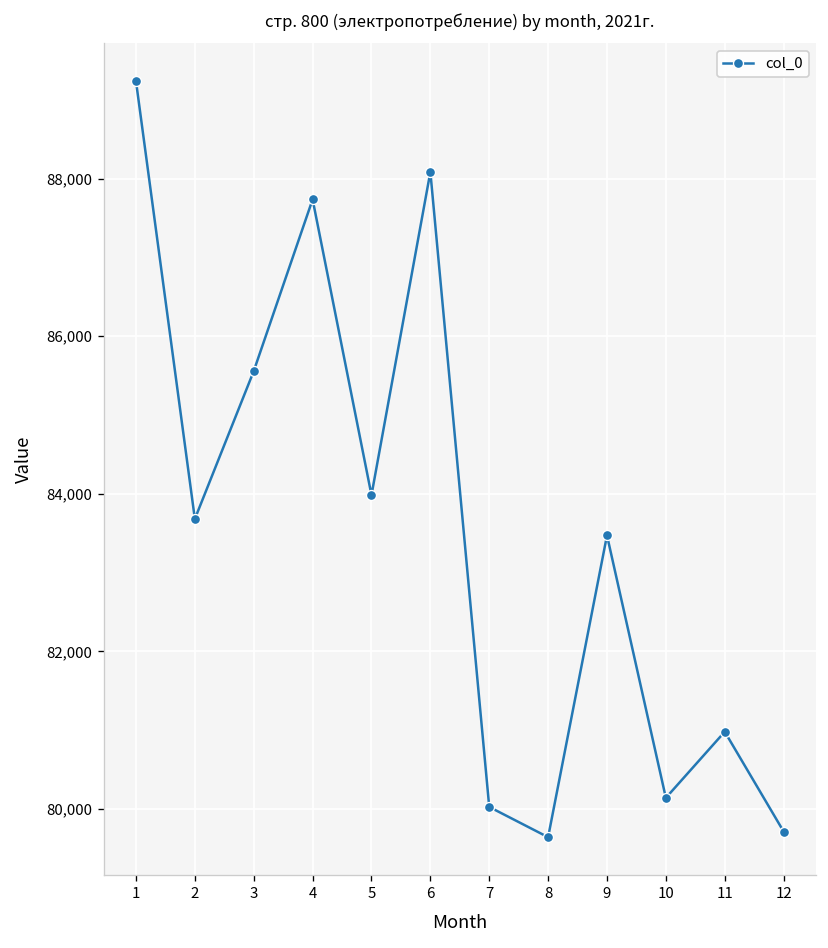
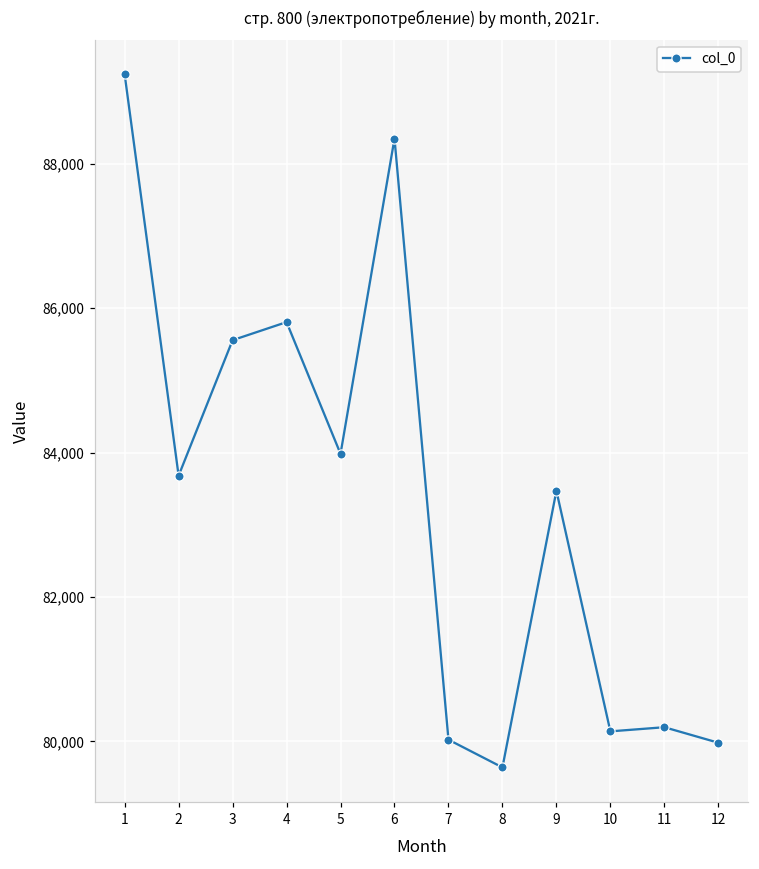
  {
    "1": "89,200",
    "2": "83,700",
    "3": "85,600",
-   "4": "87,700",
+   "4": "85,800",
    "5": "84,000",
-   "6": "88,100",
+   "6": "88,300",
    "7": "80,000",
    "8": "79,600",
    "9": "83,500",
    "10": "80,100",
-   "11": "81,000",
-   "12": "79,700"
+   "11": "80,200",
+   "12": "80,000"
  }
